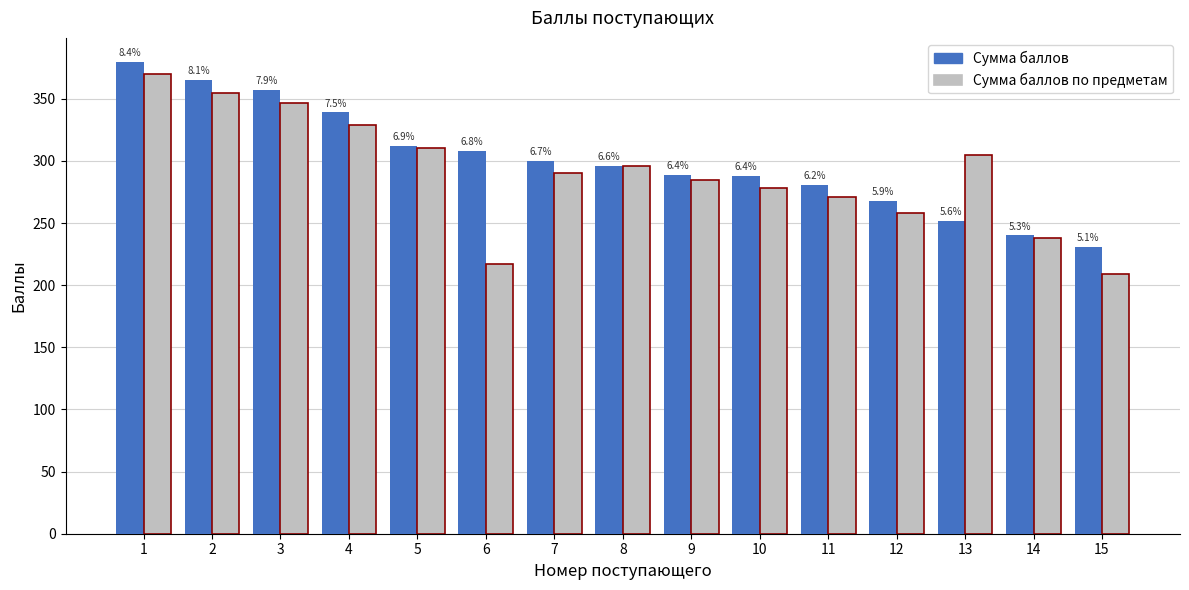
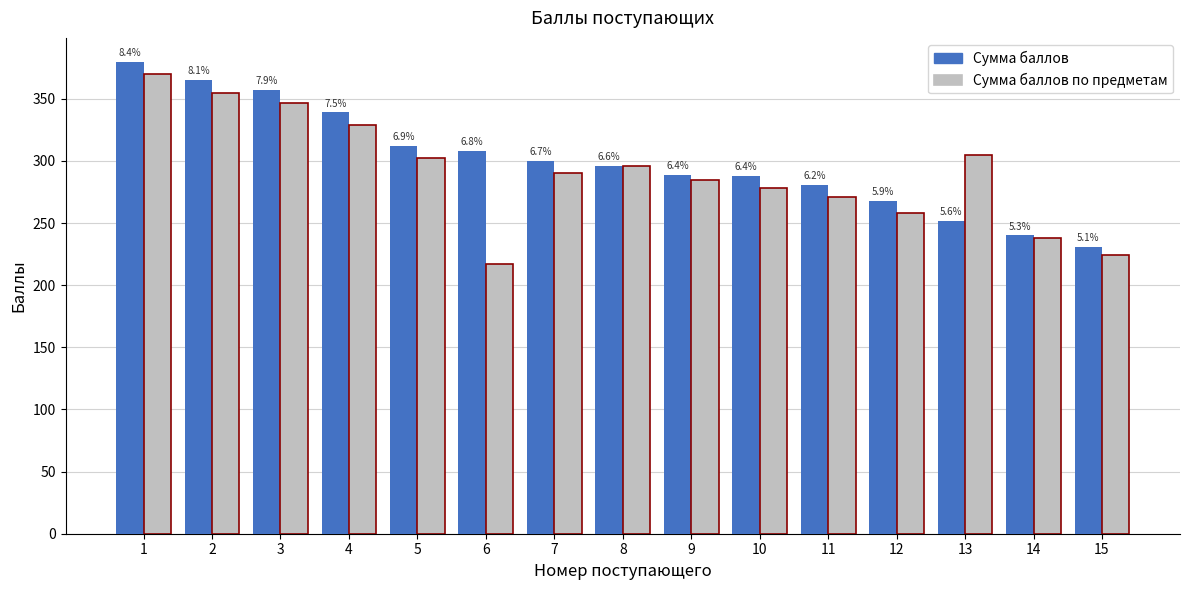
  {
    "Сумма баллов по предметам": {
      "1": 370,
      "2": 355,
      "3": 347,
      "4": 329,
-     "5": 310,
+     "5": 302,
      "6": 217,
      "7": 290,
      "8": 296,
      "9": 285,
      "10": 278,
      "11": 271,
      "12": 258,
      "13": 305,
      "14": 238,
-     "15": 209
+     "15": 224
    }
  }
